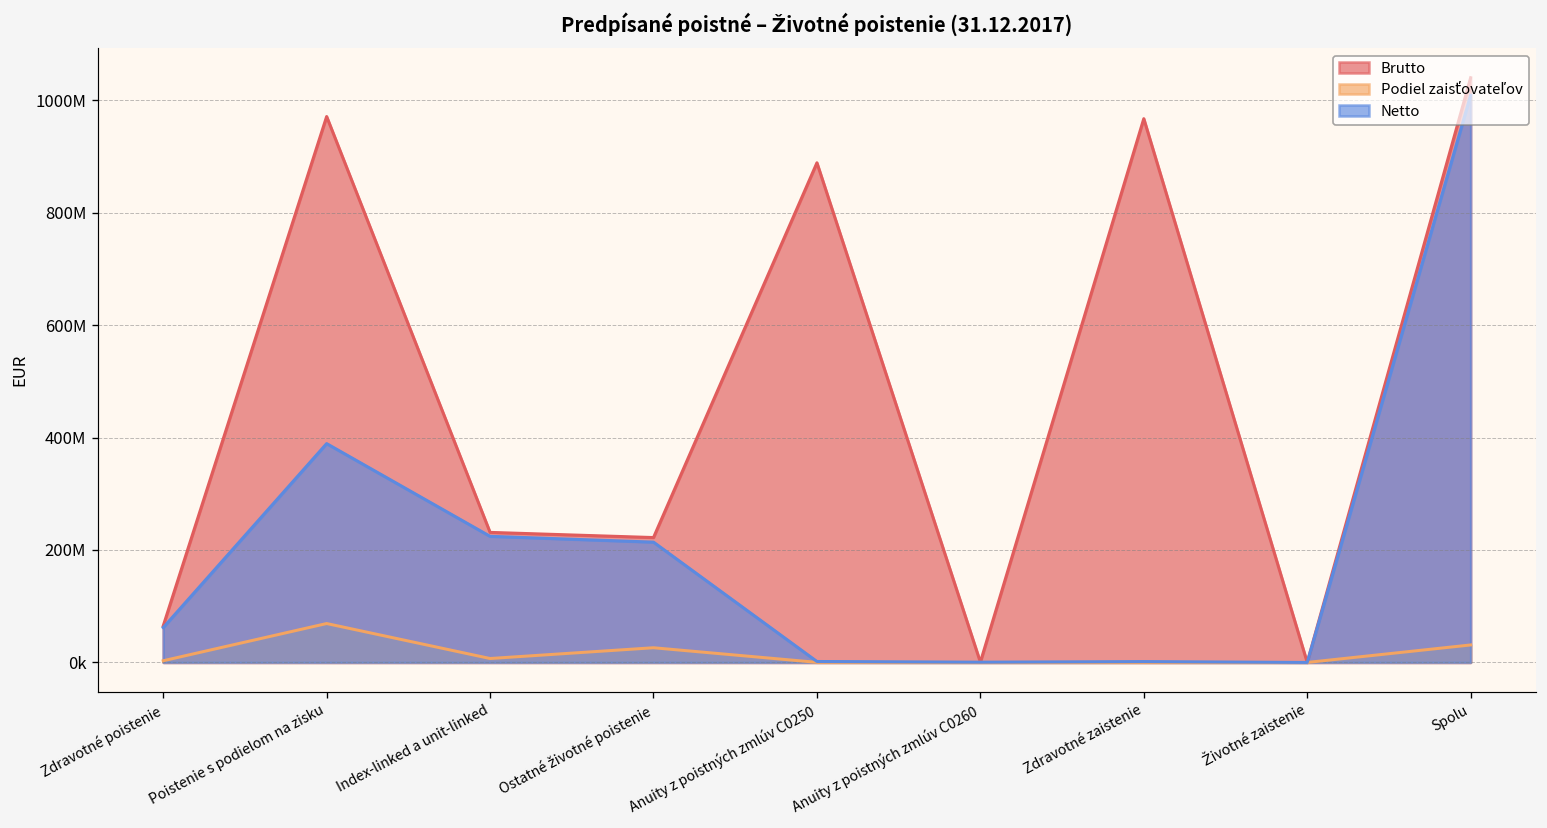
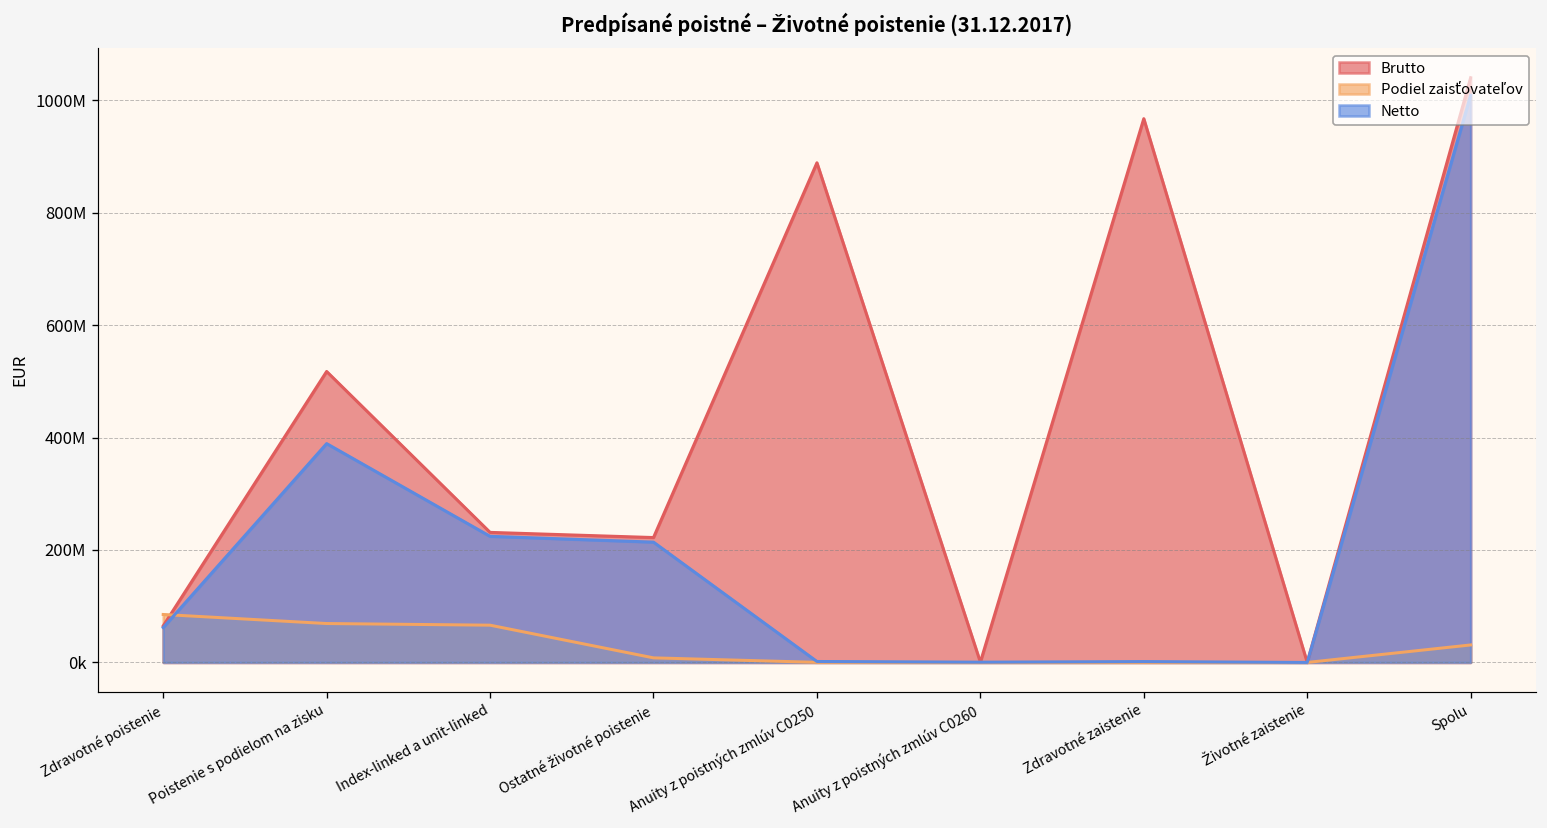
  {
    "Brutto": {
-     "Poistenie s podielom na zisku": 970000000,
+     "Poistenie s podielom na zisku": 520000000,
      "Index-linked a unit-linked": 230000000,
      "Ostatné životné poistenie": 220000000,
      "Anuity z poistných zmlúv C0250": 890000000,
      "Zdravotné zaistenie": 970000000
    },
    "Podiel zaisťovateľov": {
-     "Zdravotné poistenie": 0,
+     "Zdravotné poistenie": 90000000,
      "Poistenie s podielom na zisku": 70000000,
-     "Index-linked a unit-linked": 10000000,
-     "Ostatné životné poistenie": 30000000,
+     "Index-linked a unit-linked": 70000000,
+     "Ostatné životné poistenie": 10000000,
      "Spolu": 30000000
    },
    "Netto": {
      "Poistenie s podielom na zisku": 390000000,
      "Index-linked a unit-linked": 220000000,
      "Ostatné životné poistenie": 210000000
    }
  }
